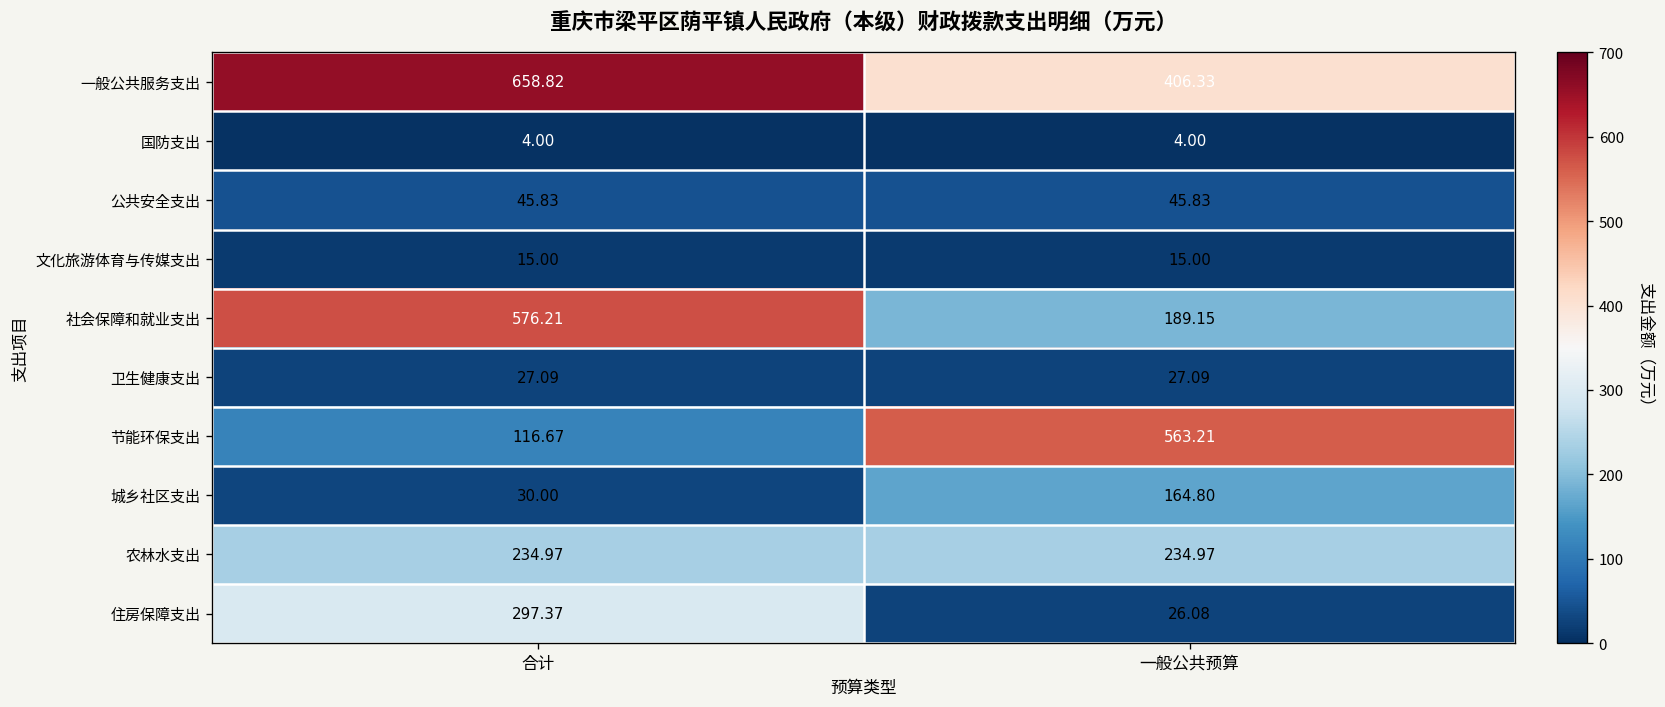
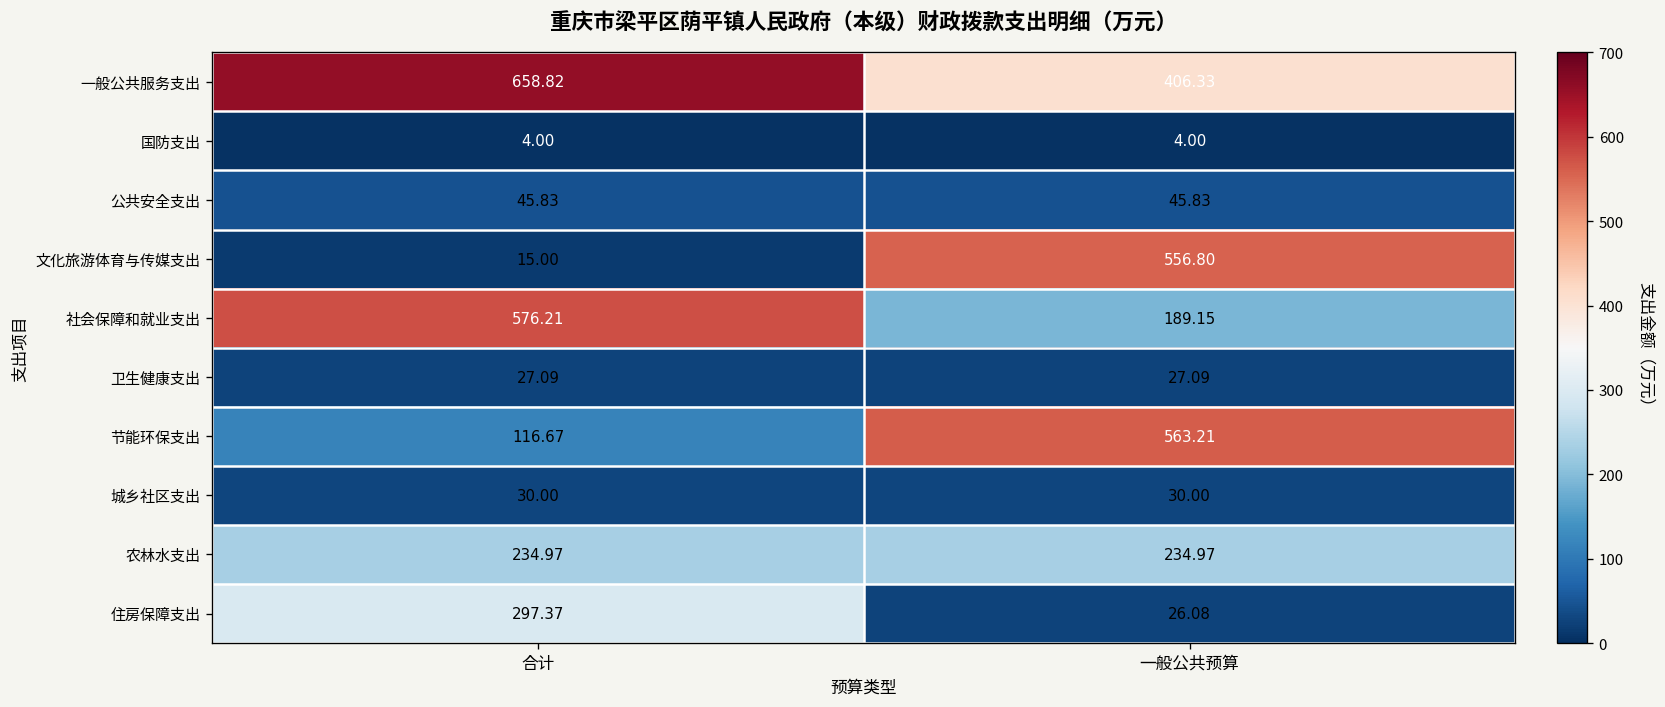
  {
    "一般公共服务支出": {
      "合计": 658.82
    },
    "国防支出": {
      "合计": 4.00,
      "一般公共预算": 4.00
    },
    "公共安全支出": {
      "合计": 45.83,
      "一般公共预算": 45.83
    },
    "文化旅游体育与传媒支出": {
      "合计": 15.00,
-     "一般公共预算": 15.00
+     "一般公共预算": 556.80
    },
    "社会保障和就业支出": {
      "合计": 576.21,
      "一般公共预算": 189.15
    },
    "卫生健康支出": {
      "合计": 27.09,
      "一般公共预算": 27.09
    },
    "节能环保支出": {
      "合计": 116.67,
      "一般公共预算": 563.21
    },
    "城乡社区支出": {
      "合计": 30.00,
-     "一般公共预算": 164.80
+     "一般公共预算": 30.00
    },
    "农林水支出": {
      "合计": 234.97,
      "一般公共预算": 234.97
    },
    "住房保障支出": {
      "合计": 297.37,
      "一般公共预算": 26.08
    }
  }
